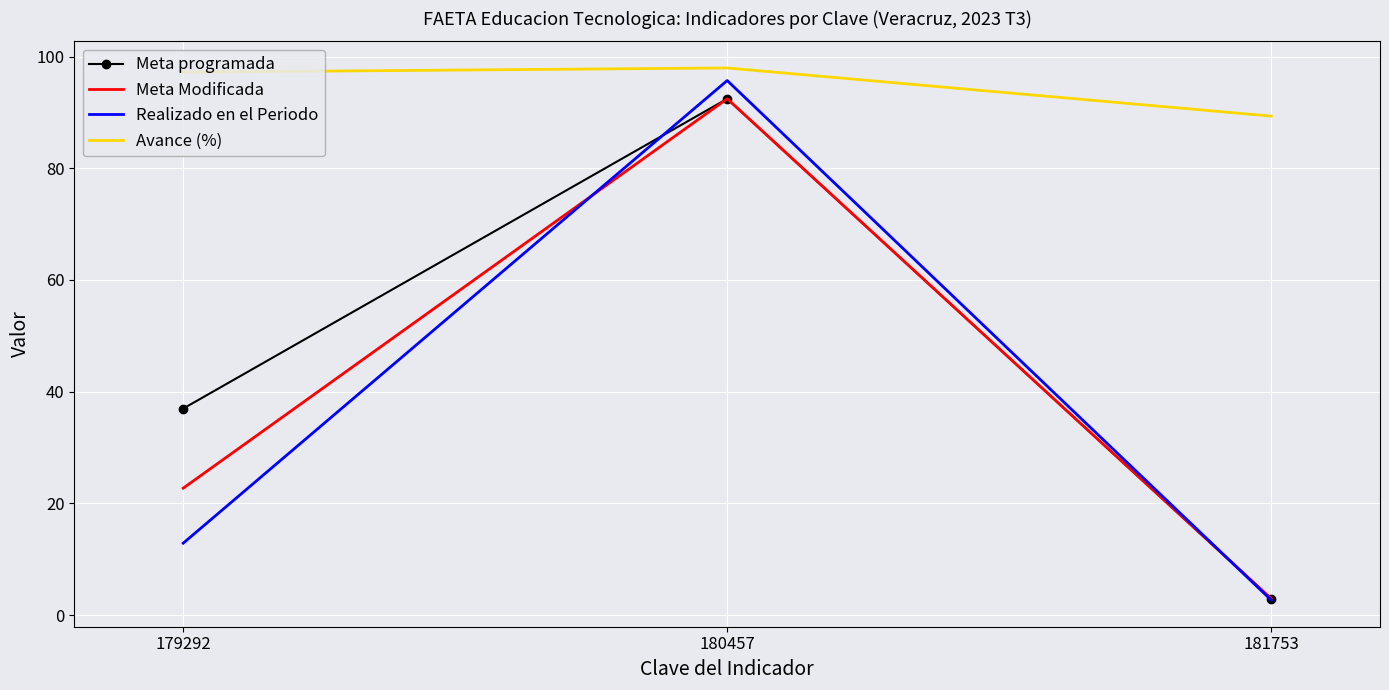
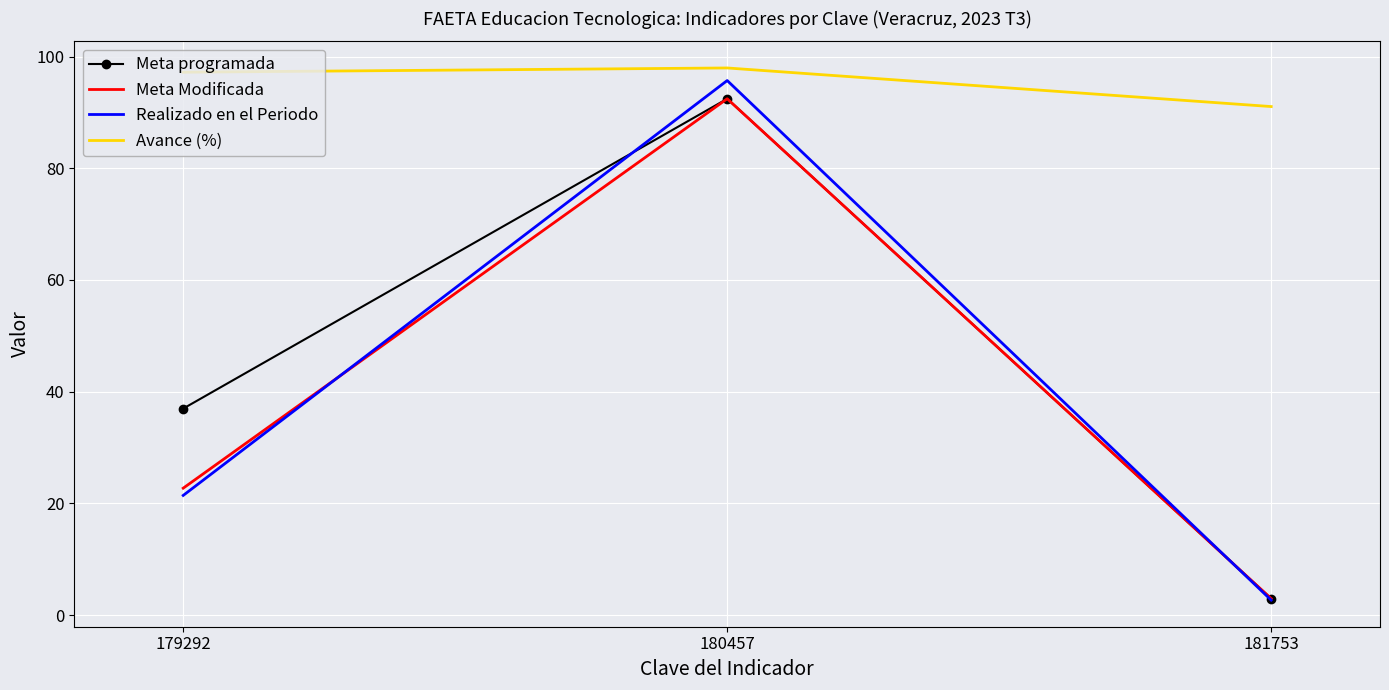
  {
    "Meta programada": {
      "179292": 37
    },
    "Meta Modificada": {
      "179292": 23
    },
    "Realizado en el Periodo": {
-     "179292": 13,
+     "179292": 21,
      "180457": 96
    },
    "Avance (%)": {
      "180457": 98,
-     "181753": 89
+     "181753": 91
    }
  }
